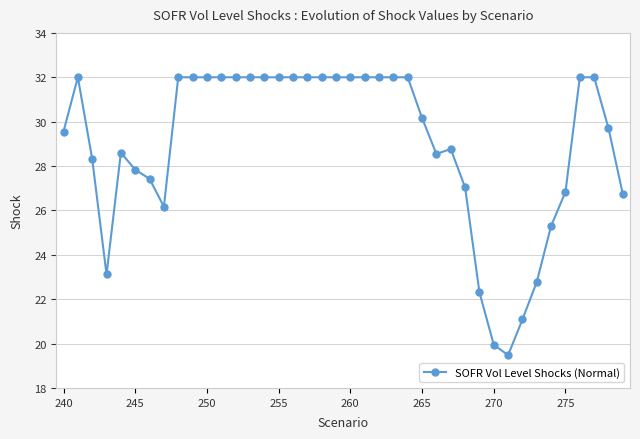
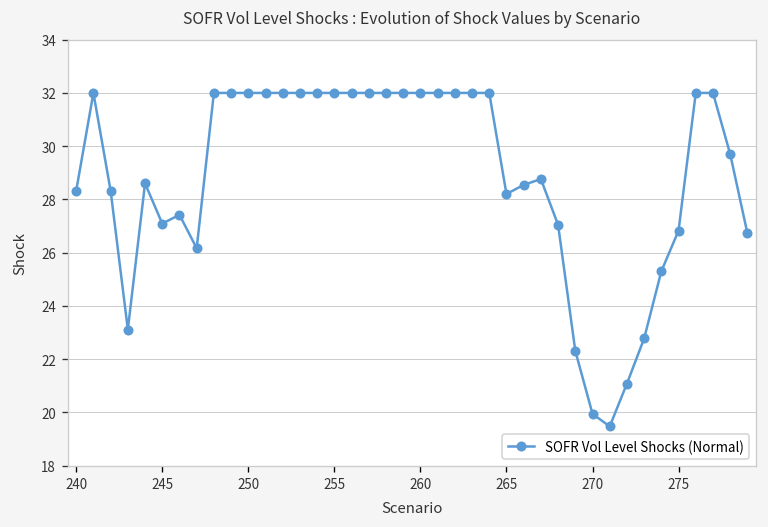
  {
-   "240": 29.6,
-   "245": 27.8,
+   "240": 28.3,
+   "245": 27.1,
    "250": 32.0,
    "255": 32.0,
    "260": 32.0,
-   "265": 30.2,
+   "265": 28.2,
    "270": 19.9,
    "275": 26.8
  }
